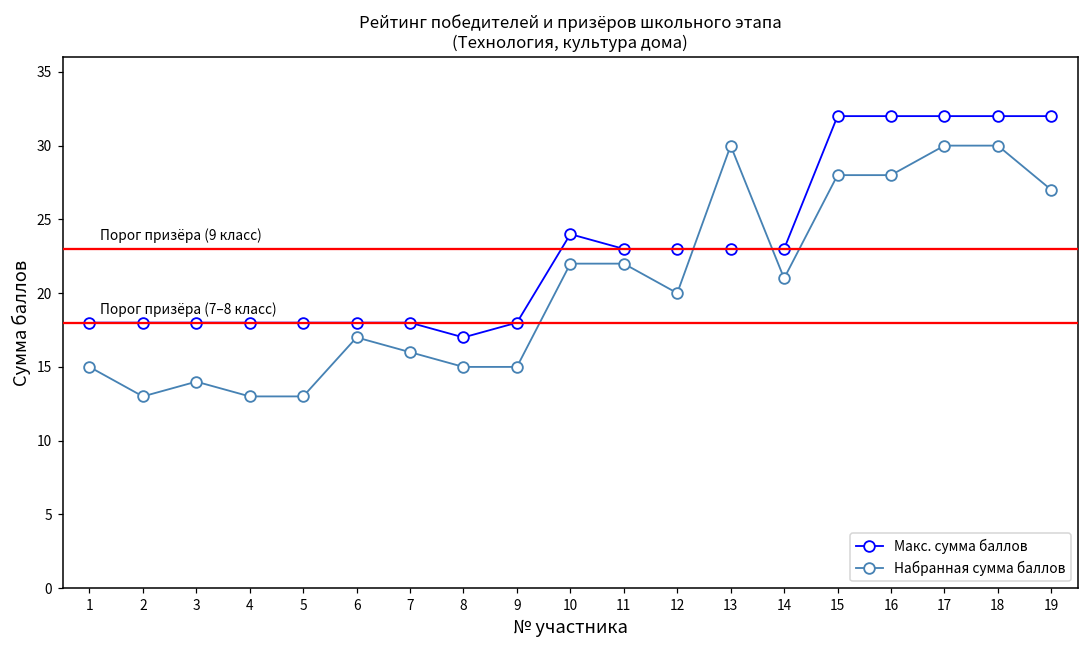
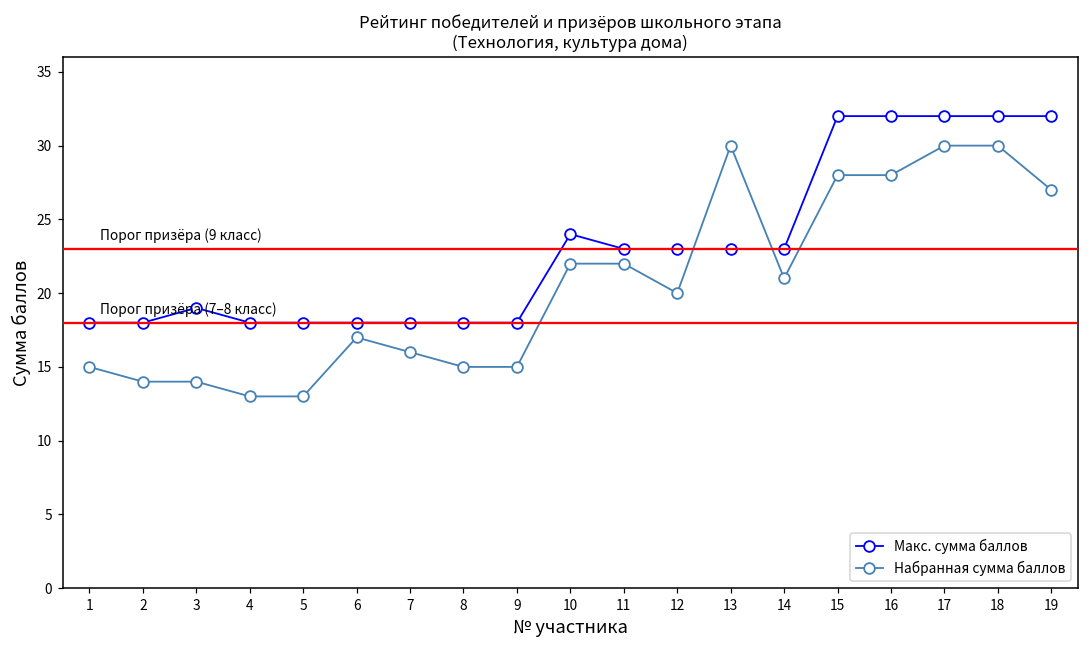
  {
    "Макс. сумма баллов": {
      "1": 18,
-     "3": 18,
+     "3": 19,
      "5": 18,
      "6": 18,
      "7": 18,
-     "8": 17,
+     "8": 18,
      "9": 18,
      "10": 24,
      "11": 23,
      "12": 23,
      "13": 23,
      "14": 23,
      "15": 32,
      "16": 32,
      "17": 32,
      "18": 32,
      "19": 32
    },
    "Набранная сумма баллов": {
      "1": 15,
-     "2": 13,
+     "2": 14,
      "3": 14,
      "4": 13,
      "5": 13,
      "6": 17,
      "7": 16,
      "8": 15,
      "9": 15,
      "10": 22,
      "11": 22,
      "12": 20,
      "13": 30,
      "14": 21,
      "15": 28,
      "16": 28,
      "17": 30,
      "18": 30,
      "19": 27
    }
  }
